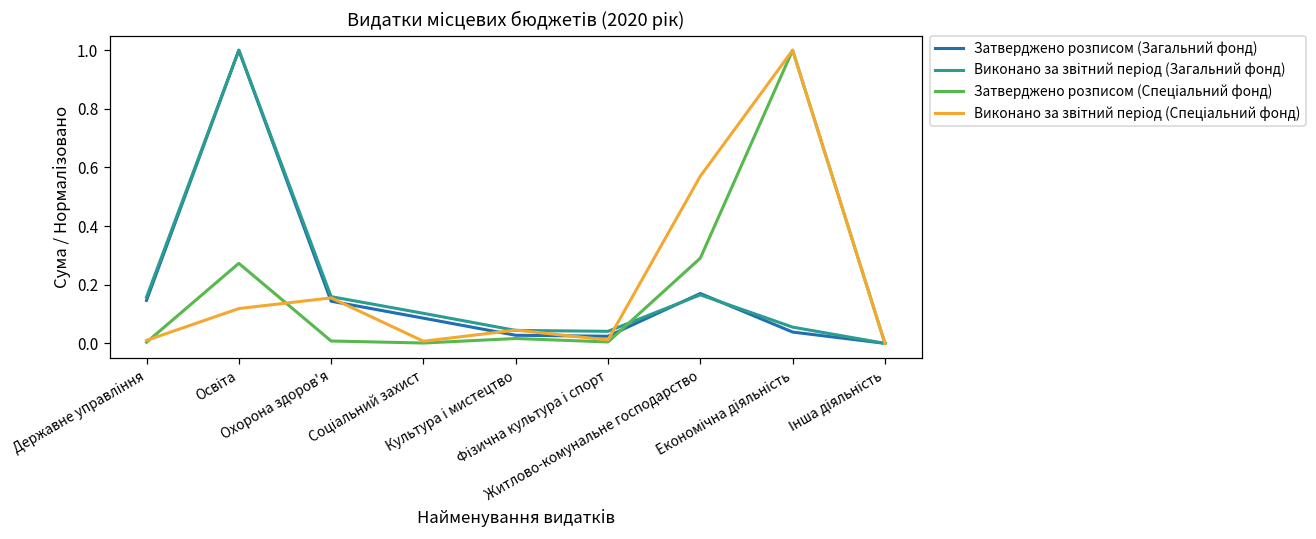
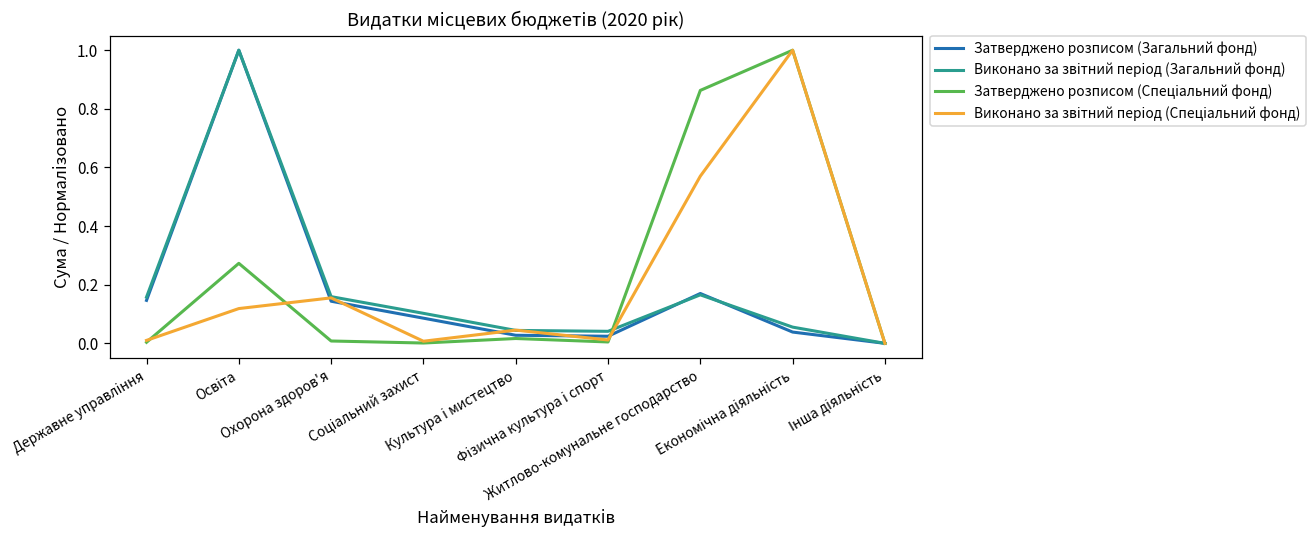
  {
    "Затверджено розписом (Спеціальний фонд)": {
      "Освіта": 0.27,
      "Охорона здоров'я": 0.01,
      "Культура і мистецтво": 0.02,
-     "Житлово-комунальне господарство": 0.29
+     "Житлово-комунальне господарство": 0.86
    },
    "Виконано за звітний період (Спеціальний фонд)": {
      "Освіта": 0.12,
      "Житлово-комунальне господарство": 0.57
    }
  }
